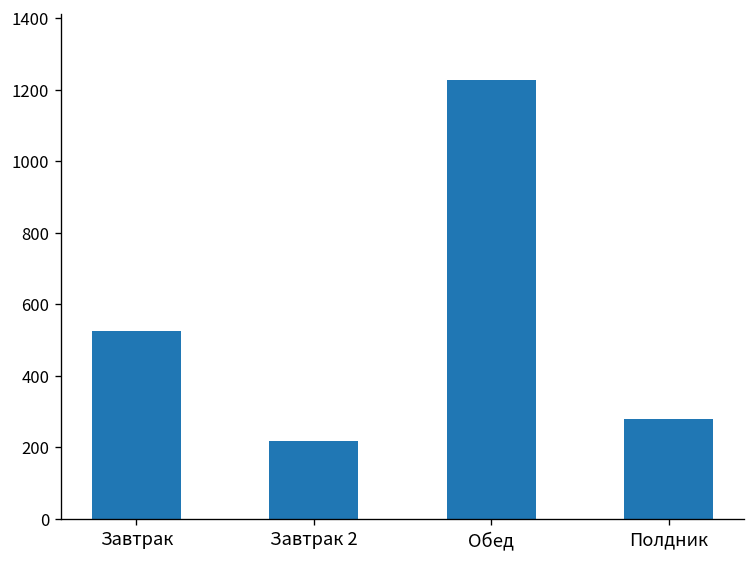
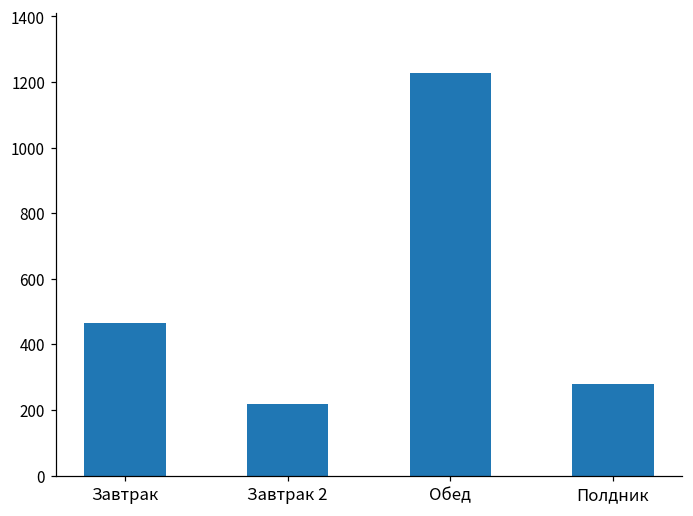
  {
-   "Завтрак": 530,
+   "Завтрак": 470,
    "Завтрак 2": 220,
    "Обед": 1230,
    "Полдник": 280
  }
